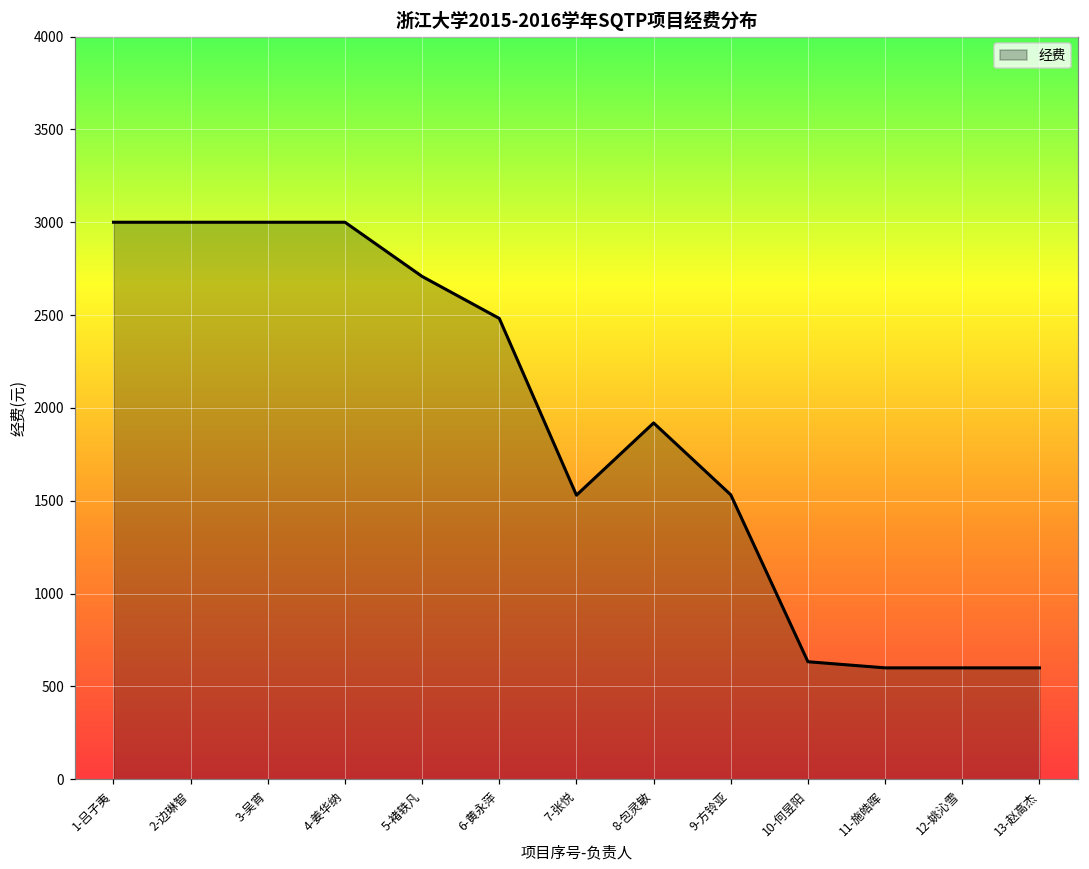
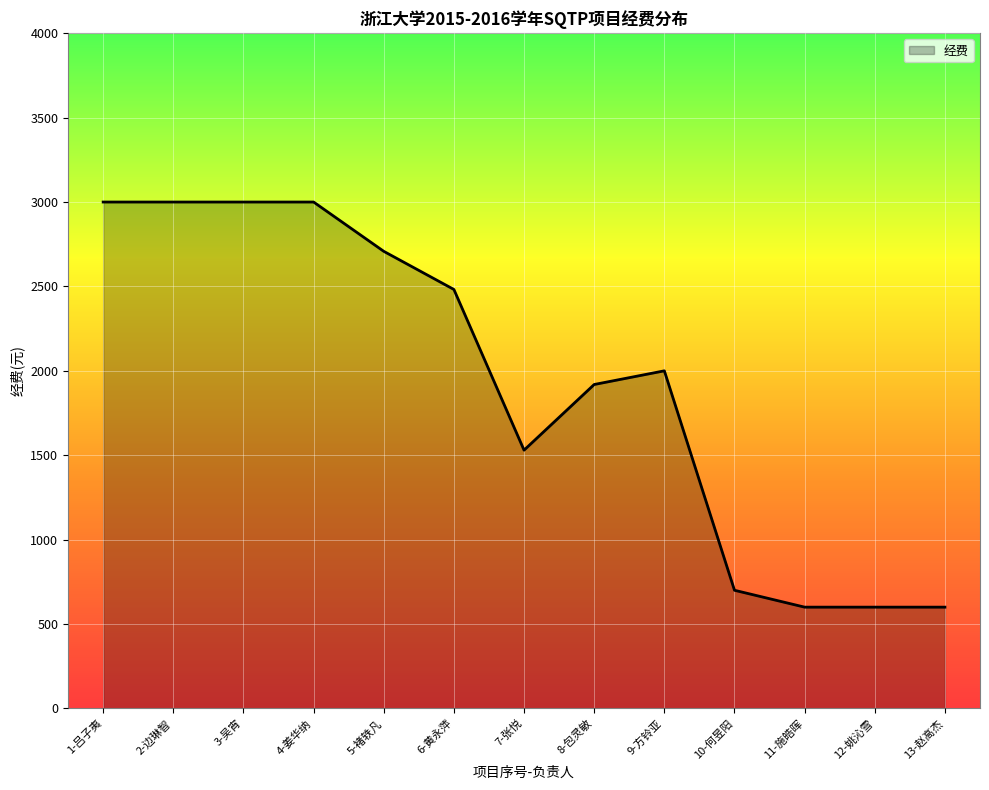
  {
    "1-吕子夷": 3000,
    "2-边琳智": 3000,
    "3-吴宵": 3000,
    "4-姜华纳": 3000,
    "5-褚轶凡": 2710,
    "6-黄永萍": 2480,
    "7-张悦": 1530,
    "8-包灵敏": 1920,
-   "9-方铃亚": 1530,
-   "10-何昱阳": 630,
+   "9-方铃亚": 2000,
+   "10-何昱阳": 700,
    "11-施皓晖": 600,
    "12-姚沁雪": 600,
    "13-赵高杰": 600
  }
